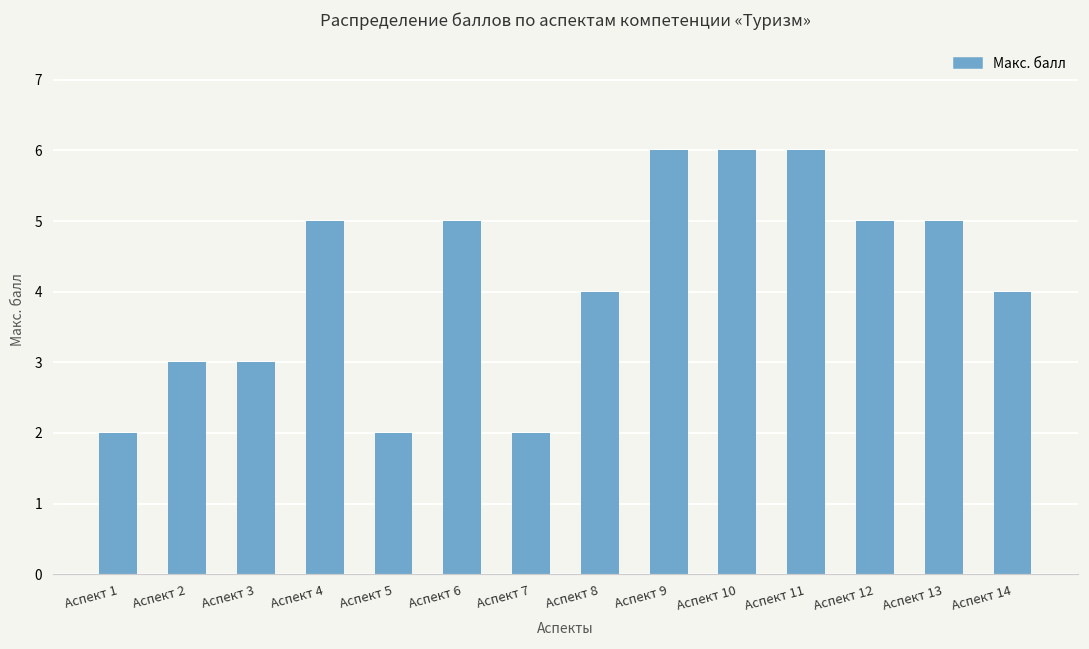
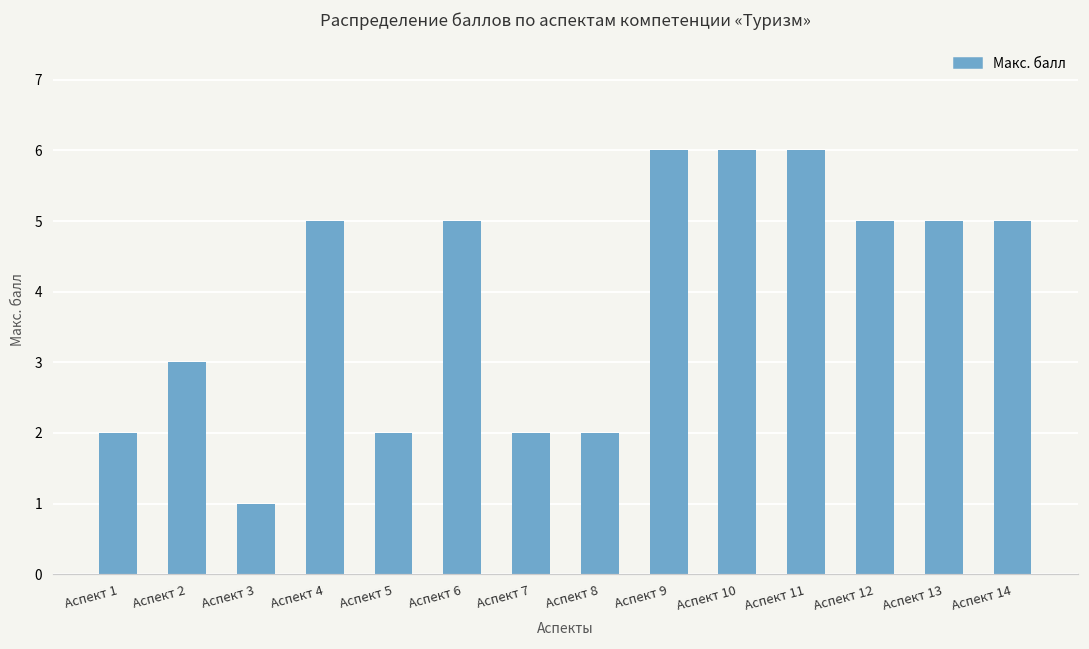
  {
    "Аспект 1": 2,
    "Аспект 2": 3,
-   "Аспект 3": 3,
+   "Аспект 3": 1,
    "Аспект 4": 5,
    "Аспект 5": 2,
    "Аспект 6": 5,
    "Аспект 7": 2,
-   "Аспект 8": 4,
+   "Аспект 8": 2,
    "Аспект 9": 6,
    "Аспект 10": 6,
    "Аспект 11": 6,
    "Аспект 12": 5,
    "Аспект 13": 5,
-   "Аспект 14": 4
+   "Аспект 14": 5
  }
